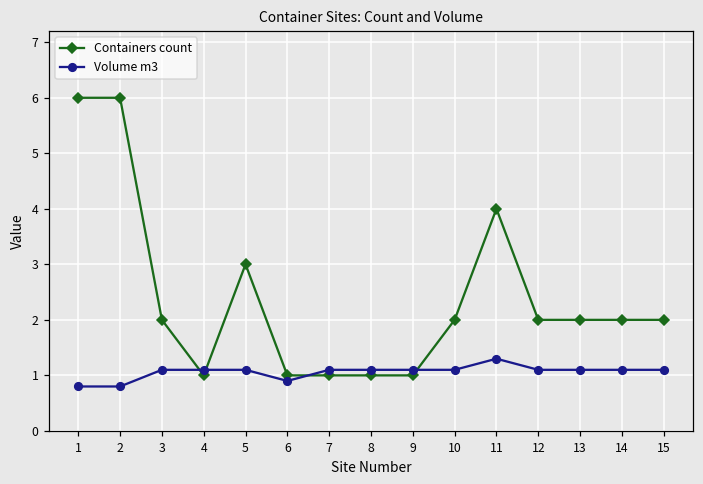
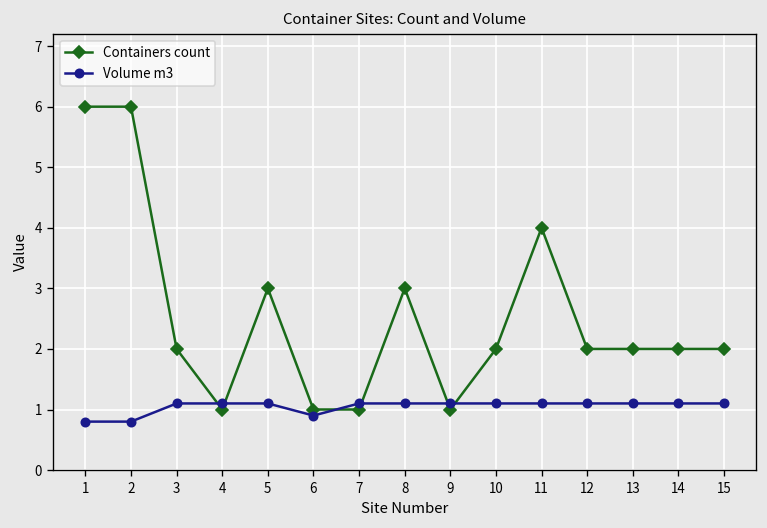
  {
    "Containers count": {
      "1": 6,
      "2": 6,
      "3": 2,
      "4": 1,
      "5": 3,
      "6": 1,
      "7": 1,
-     "8": 1,
+     "8": 3,
      "9": 1,
      "10": 2,
      "11": 4,
      "12": 2,
      "13": 2,
      "14": 2,
      "15": 2
    },
    "Volume m3": {
      "1": 0.8,
      "2": 0.8,
      "3": 1.1,
      "4": 1.1,
      "5": 1.1,
      "6": 0.9,
      "7": 1.1,
      "8": 1.1,
      "9": 1.1,
      "10": 1.1,
-     "11": 1.3,
+     "11": 1.1,
      "12": 1.1,
      "13": 1.1,
      "14": 1.1,
      "15": 1.1
    }
  }
